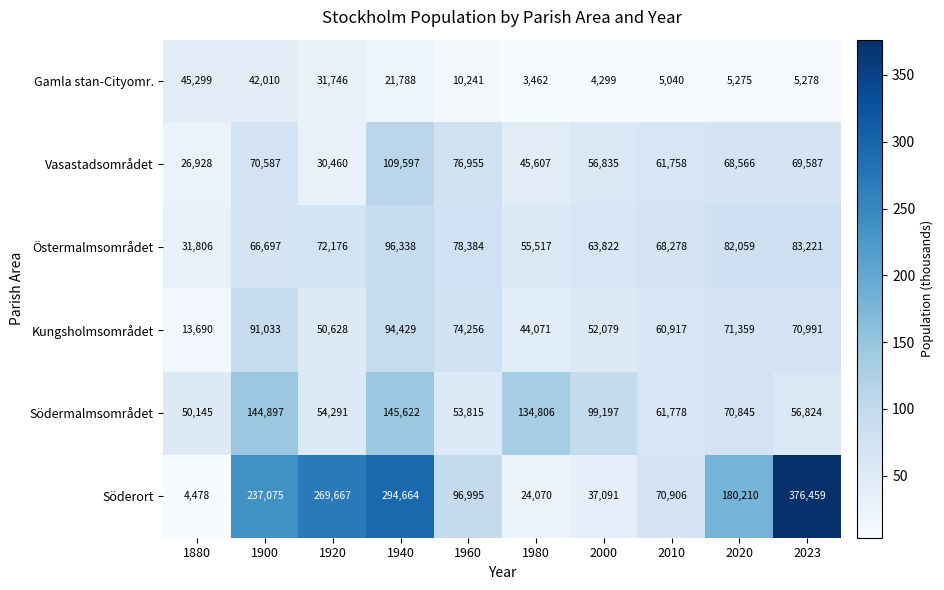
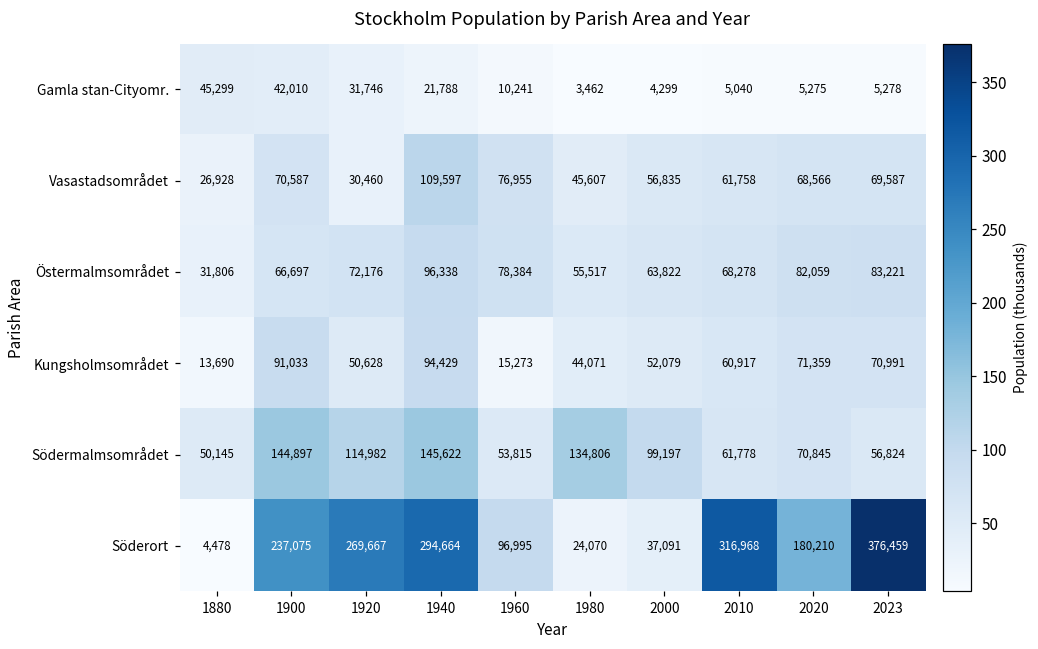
  {
    "Gamla stan-Cityomr.": {
      "1880": "45,299",
      "1900": "42,010",
      "1920": "31,746",
      "1940": "21,788",
      "1960": "10,241",
      "1980": "3,462",
      "2000": "4,299",
      "2010": "5,040",
      "2020": "5,275",
      "2023": "5,278"
    },
    "Vasastadsområdet": {
      "1880": "26,928",
      "1900": "70,587",
      "1920": "30,460",
      "1940": "109,597",
      "1960": "76,955",
      "1980": "45,607",
      "2000": "56,835",
      "2010": "61,758",
      "2020": "68,566",
      "2023": "69,587"
    },
    "Östermalmsområdet": {
      "1880": "31,806",
      "1900": "66,697",
      "1920": "72,176",
      "1940": "96,338",
      "1960": "78,384",
      "1980": "55,517",
      "2000": "63,822",
      "2010": "68,278",
      "2020": "82,059",
      "2023": "83,221"
    },
    "Kungsholmsområdet": {
      "1880": "13,690",
      "1900": "91,033",
      "1920": "50,628",
      "1940": "94,429",
-     "1960": "74,256",
+     "1960": "15,273",
      "1980": "44,071",
      "2000": "52,079",
      "2010": "60,917",
      "2020": "71,359",
      "2023": "70,991"
    },
    "Södermalmsområdet": {
      "1880": "50,145",
      "1900": "144,897",
-     "1920": "54,291",
+     "1920": "114,982",
      "1940": "145,622",
      "1960": "53,815",
      "1980": "134,806",
      "2000": "99,197",
      "2010": "61,778",
      "2020": "70,845",
      "2023": "56,824"
    },
    "Söderort": {
      "1880": "4,478",
      "1900": "237,075",
      "1920": "269,667",
      "1940": "294,664",
      "1960": "96,995",
      "1980": "24,070",
      "2000": "37,091",
-     "2010": "70,906",
+     "2010": "316,968",
      "2020": "180,210",
      "2023": "376,459"
    }
  }
